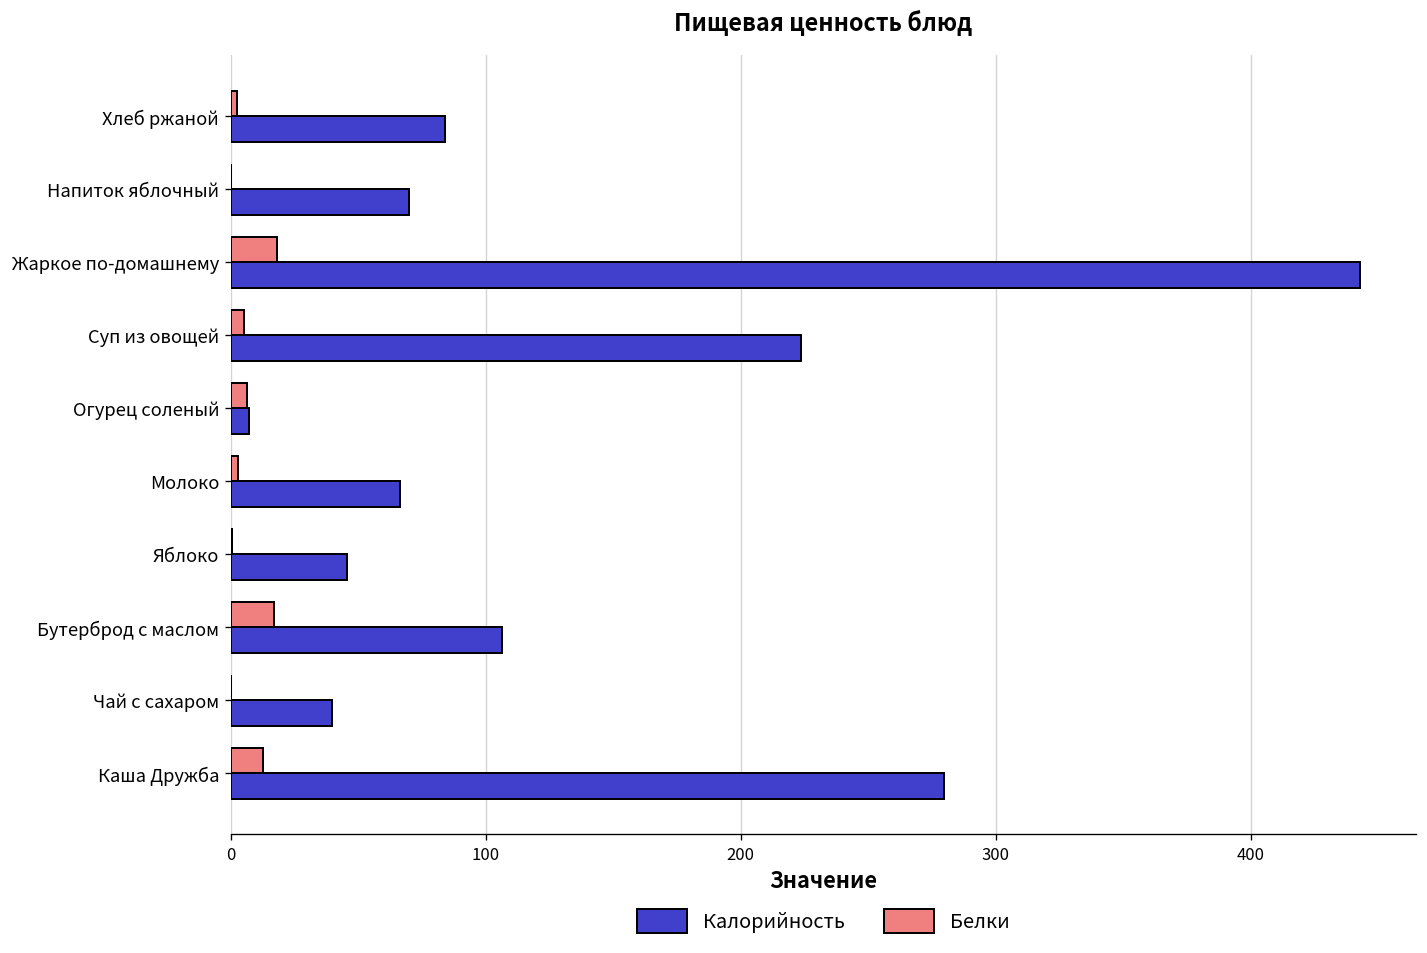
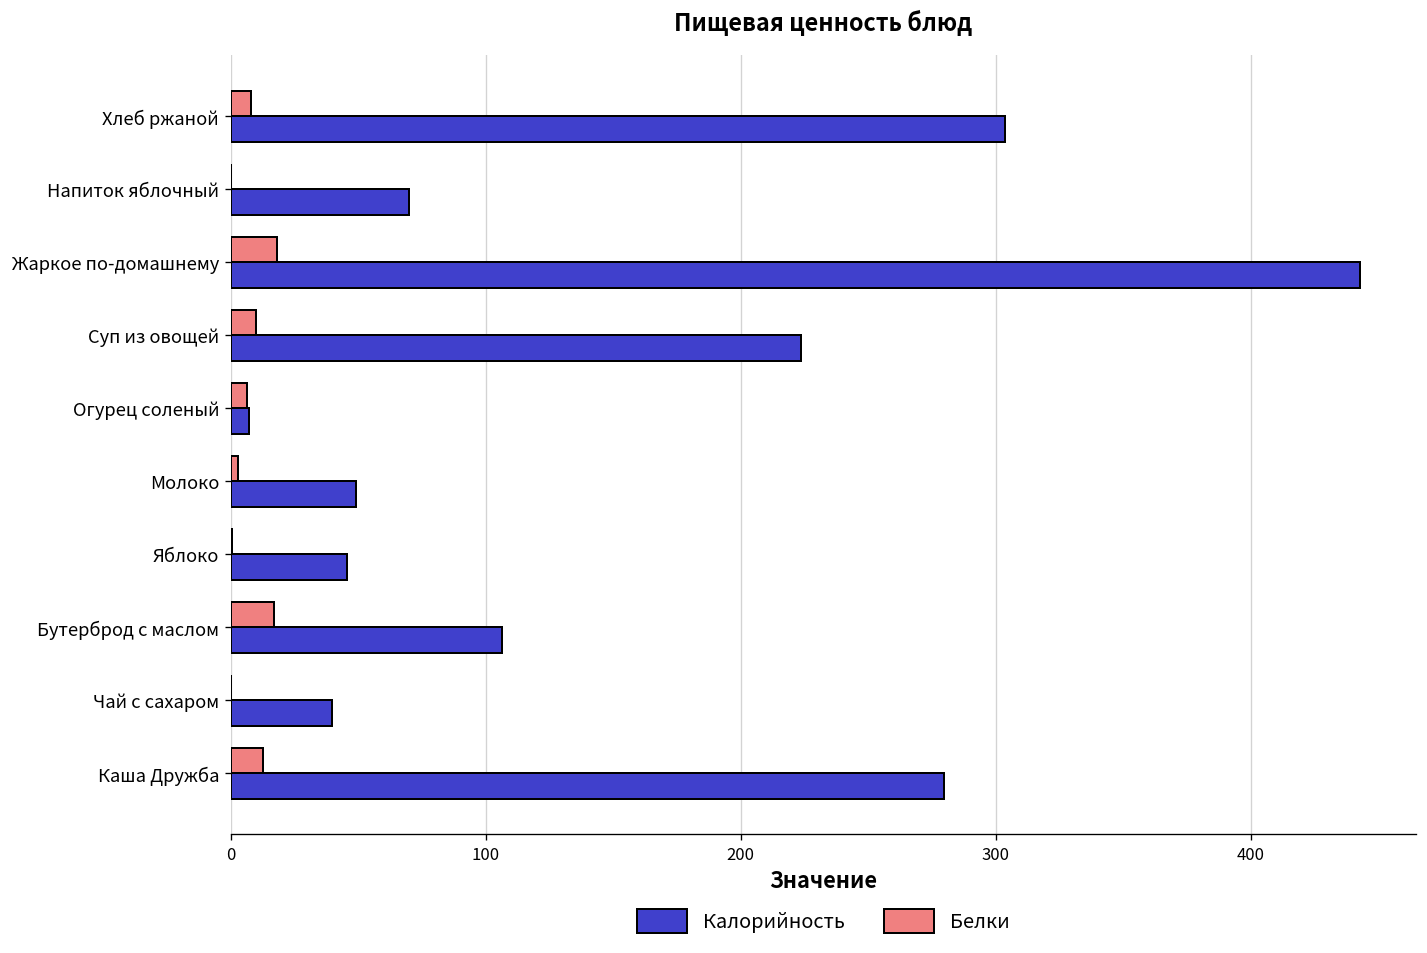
  {
    "Калорийность": {
-     "Хлеб ржаной": 84,
+     "Хлеб ржаной": 304,
      "Напиток яблочный": 70,
      "Жаркое по-домашнему": 443,
      "Суп из овощей": 224,
      "Огурец соленый": 7,
-     "Молоко": 66,
+     "Молоко": 49,
      "Яблоко": 46,
      "Бутерброд с маслом": 106,
      "Чай с сахаром": 40,
      "Каша Дружба": 280
    },
    "Белки": {
-     "Хлеб ржаной": 3,
+     "Хлеб ржаной": 8,
      "Жаркое по-домашнему": 18,
-     "Суп из овощей": 5,
+     "Суп из овощей": 10,
      "Огурец соленый": 7,
      "Молоко": 3,
      "Бутерброд с маслом": 17,
      "Чай с сахаром": 0,
      "Каша Дружба": 13
    }
  }
